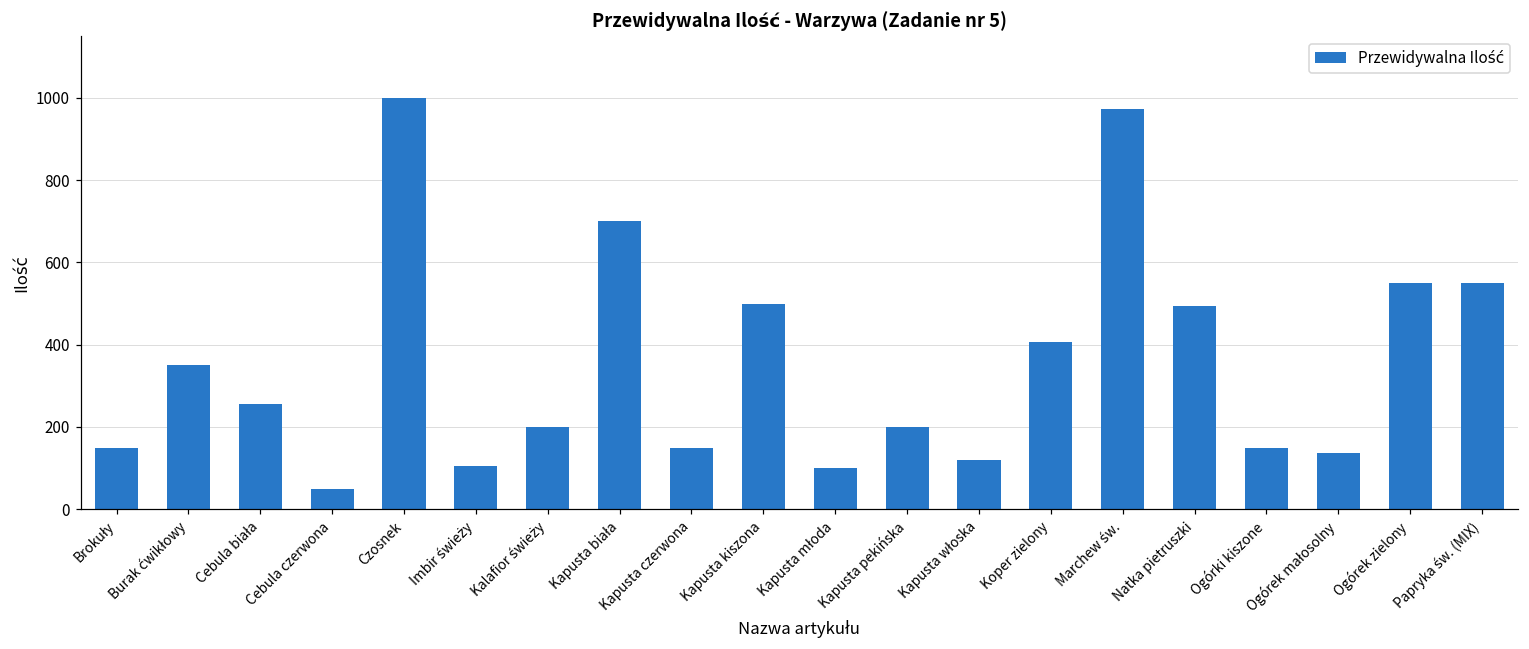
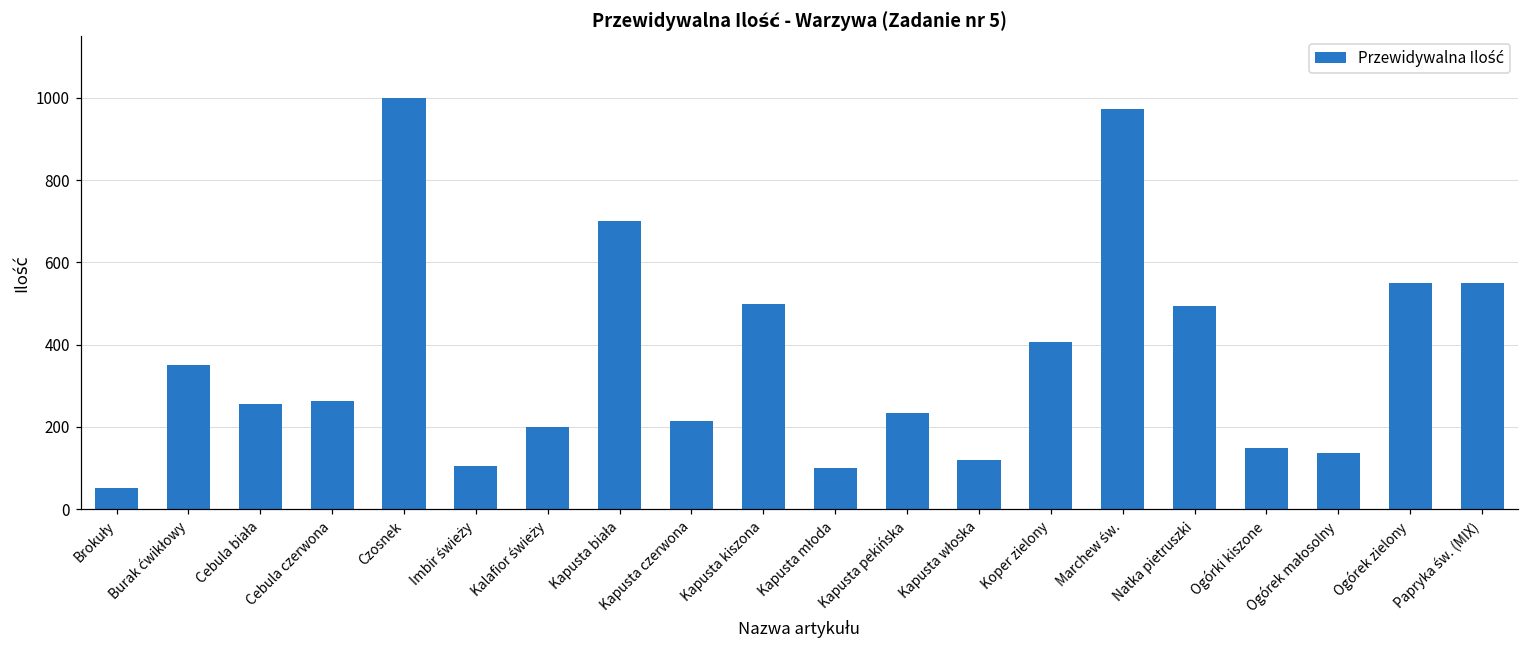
  {
-   "Brokuły": 150,
+   "Brokuły": 50,
    "Burak ćwikłowy": 350,
    "Cebula biała": 260,
-   "Cebula czerwona": 50,
+   "Cebula czerwona": 260,
    "Czosnek": 1000,
    "Imbir świeży": 110,
    "Kalafior świeży": 200,
    "Kapusta biała": 700,
-   "Kapusta czerwona": 150,
+   "Kapusta czerwona": 220,
    "Kapusta kiszona": 500,
    "Kapusta młoda": 100,
-   "Kapusta pekińska": 200,
+   "Kapusta pekińska": 230,
    "Kapusta włoska": 120,
    "Koper zielony": 410,
    "Marchew św.": 970,
    "Natka pietruszki": 490,
    "Ogórki kiszone": 150,
    "Ogórek małosolny": 140,
    "Ogórek zielony": 550,
    "Papryka św. (MIX)": 550
  }
